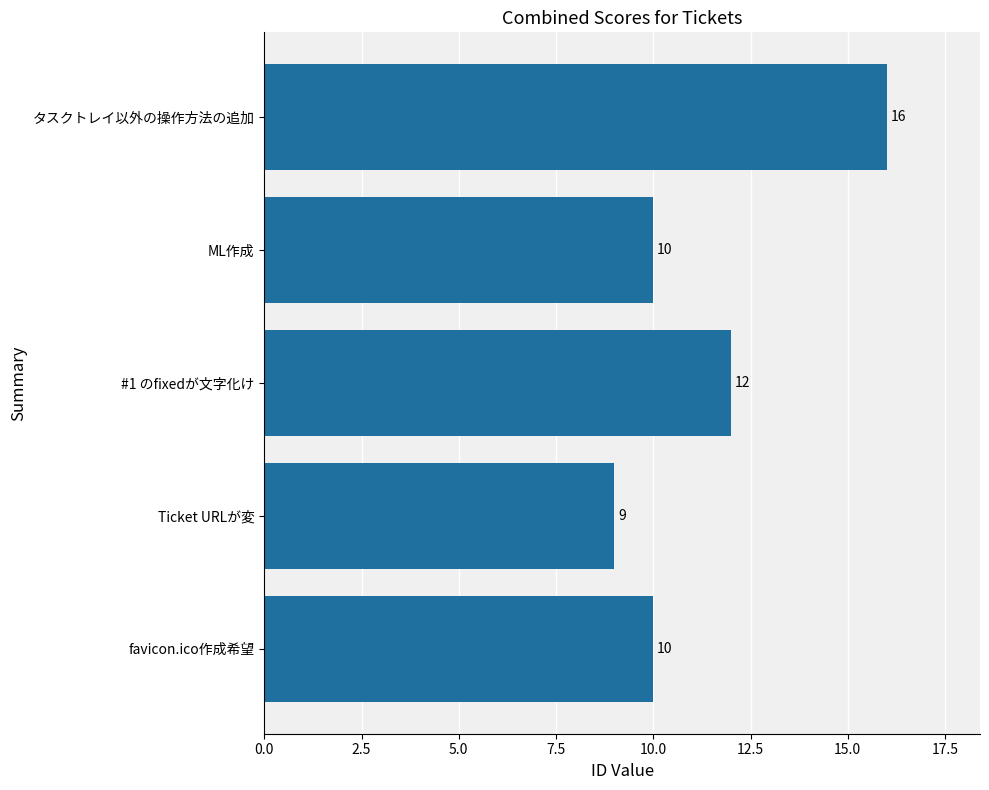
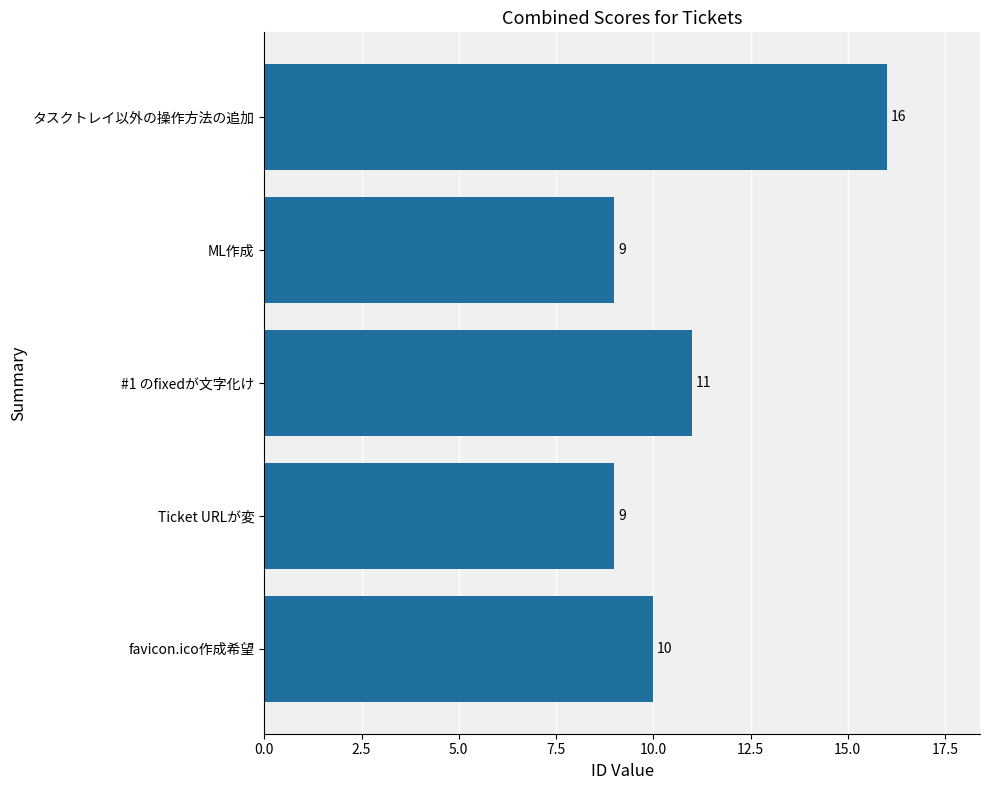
  {
    "タスクトレイ以外の操作方法の追加": 16,
-   "ML作成": 10,
-   "#1 のfixedが文字化け": 12,
+   "ML作成": 9,
+   "#1 のfixedが文字化け": 11,
    "Ticket URLが変": 9,
    "favicon.ico作成希望": 10
  }
